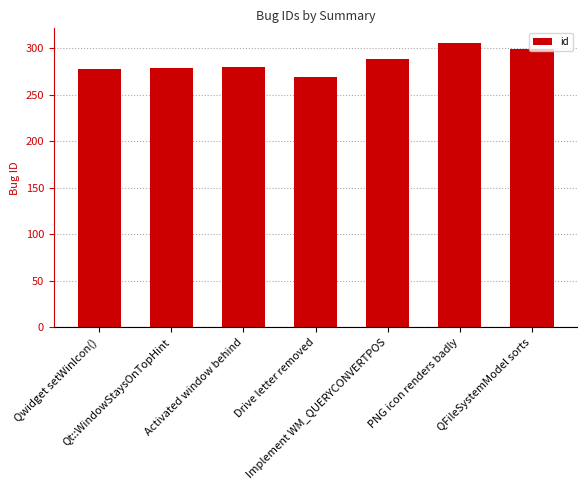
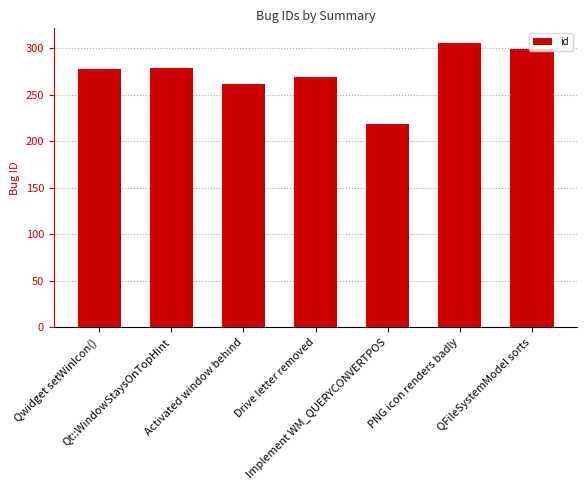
  {
    "Qwidget setWinIcon()": 280,
    "Qt::WindowStaysOnTopHint": 280,
-   "Activated window behind": 280,
+   "Activated window behind": 260,
    "Drive letter removed": 270,
-   "Implement WM_QUERYCONVERTPOS": 290,
+   "Implement WM_QUERYCONVERTPOS": 220,
    "PNG icon renders badly": 310
  }
